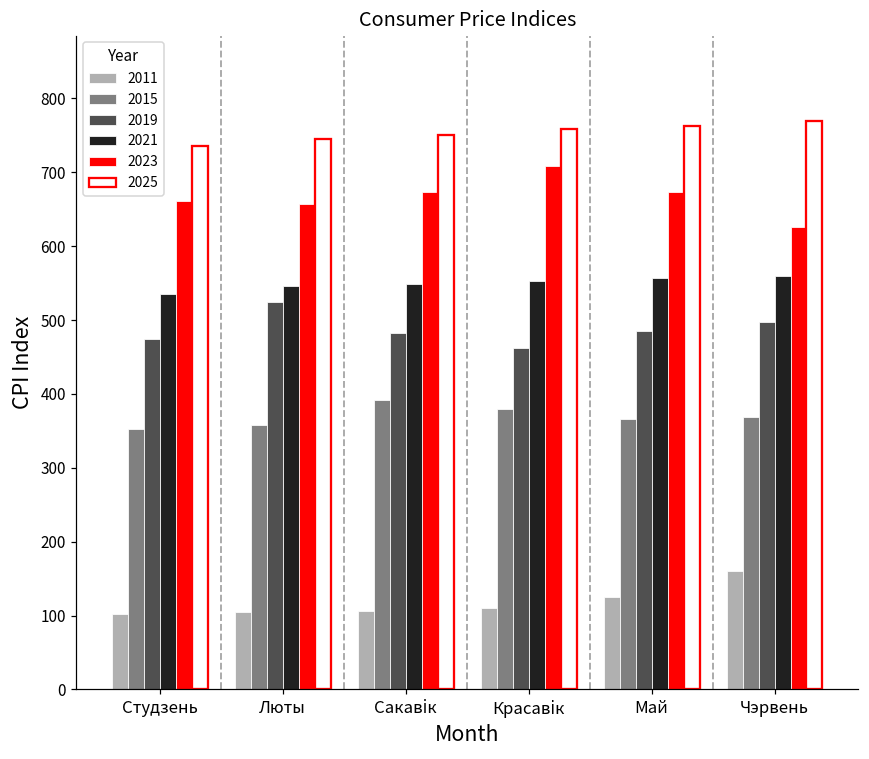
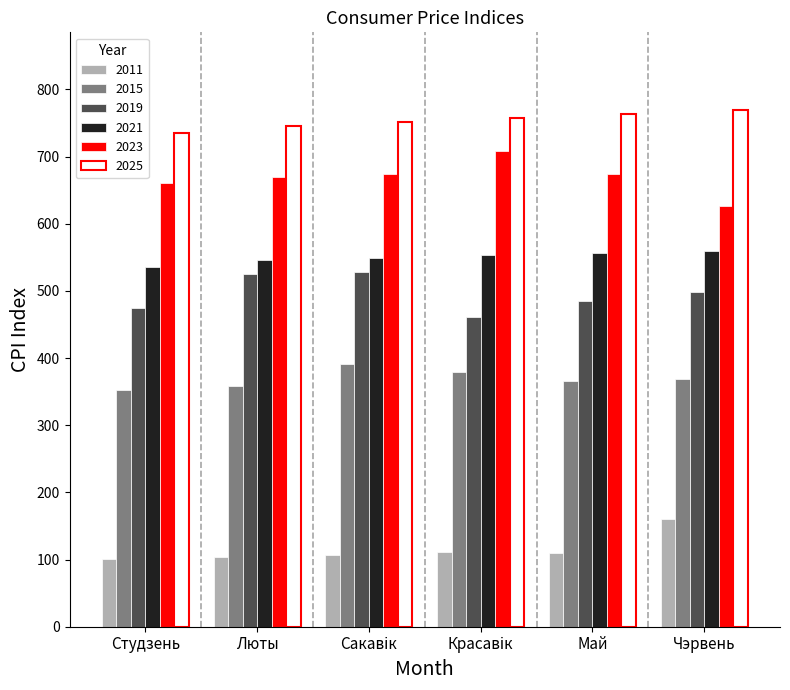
  {
    "2011": {
      "Студзень": 100,
      "Люты": 100,
      "Сакавік": 110,
      "Красавік": 110,
-     "Май": 130,
+     "Май": 110,
      "Чэрвень": 160
    },
    "2015": {
      "Студзень": 350,
      "Люты": 360,
      "Сакавік": 390,
      "Красавік": 380,
      "Май": 370,
      "Чэрвень": 370
    },
    "2019": {
      "Студзень": 470,
      "Люты": 520,
-     "Сакавік": 480,
+     "Сакавік": 530,
      "Красавік": 460,
      "Май": 480,
      "Чэрвень": 500
    },
    "2023": {
      "Студзень": 660,
-     "Люты": 660,
+     "Люты": 670,
      "Сакавік": 670,
      "Красавік": 710,
      "Май": 670,
      "Чэрвень": 630
    }
  }
